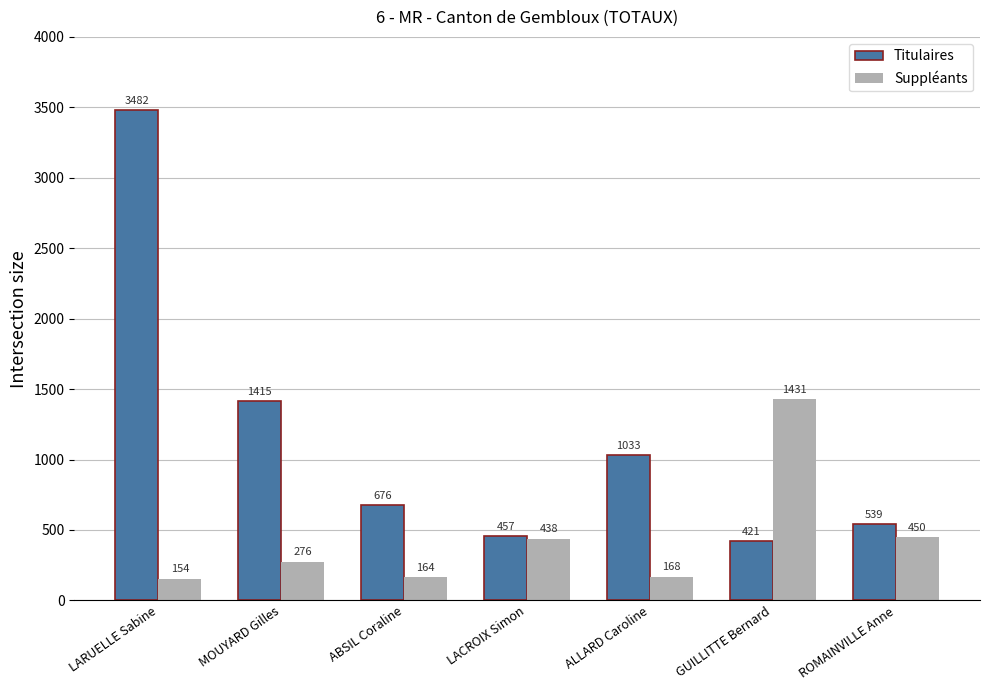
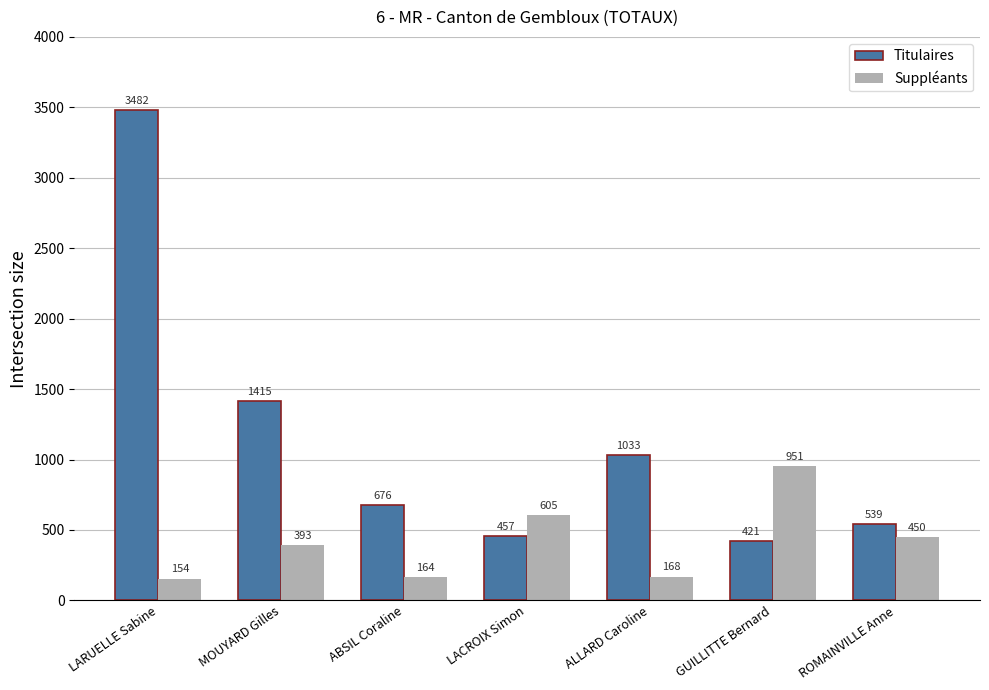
  {
    "Titulaires": {
      "LARUELLE Sabine": 3482,
      "MOUYARD Gilles": 1415,
      "ABSIL Coraline": 676,
      "LACROIX Simon": 457,
      "ALLARD Caroline": 1033,
      "GUILLITTE Bernard": 421,
      "ROMAINVILLE Anne": 539
    },
    "Suppléants": {
      "LARUELLE Sabine": 154,
-     "MOUYARD Gilles": 276,
+     "MOUYARD Gilles": 393,
      "ABSIL Coraline": 164,
-     "LACROIX Simon": 438,
+     "LACROIX Simon": 605,
      "ALLARD Caroline": 168,
-     "GUILLITTE Bernard": 1431,
+     "GUILLITTE Bernard": 951,
      "ROMAINVILLE Anne": 450
    }
  }
